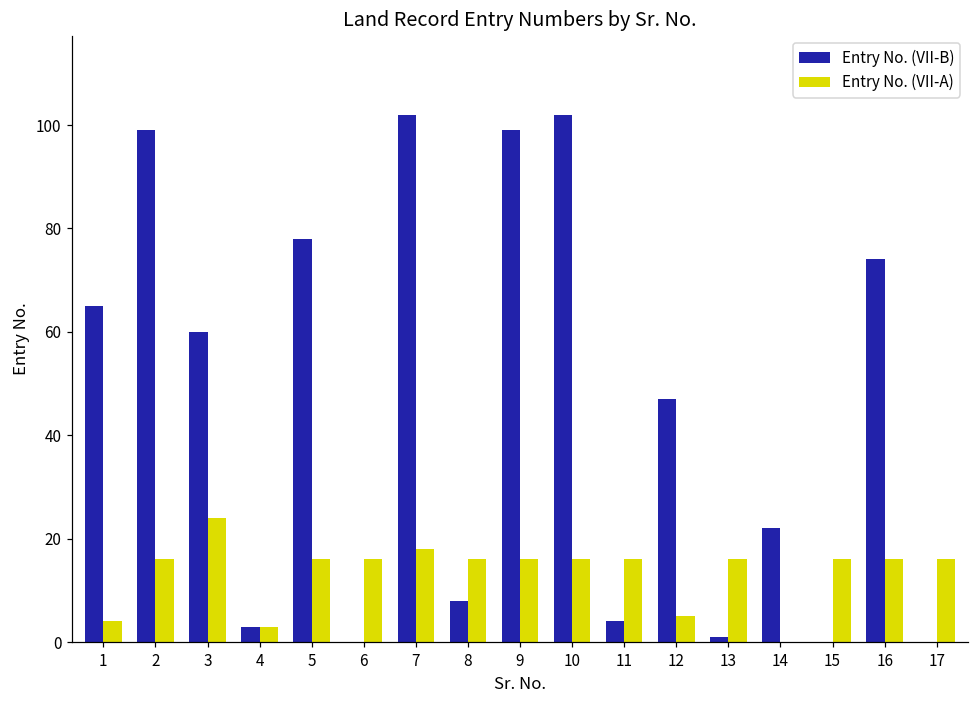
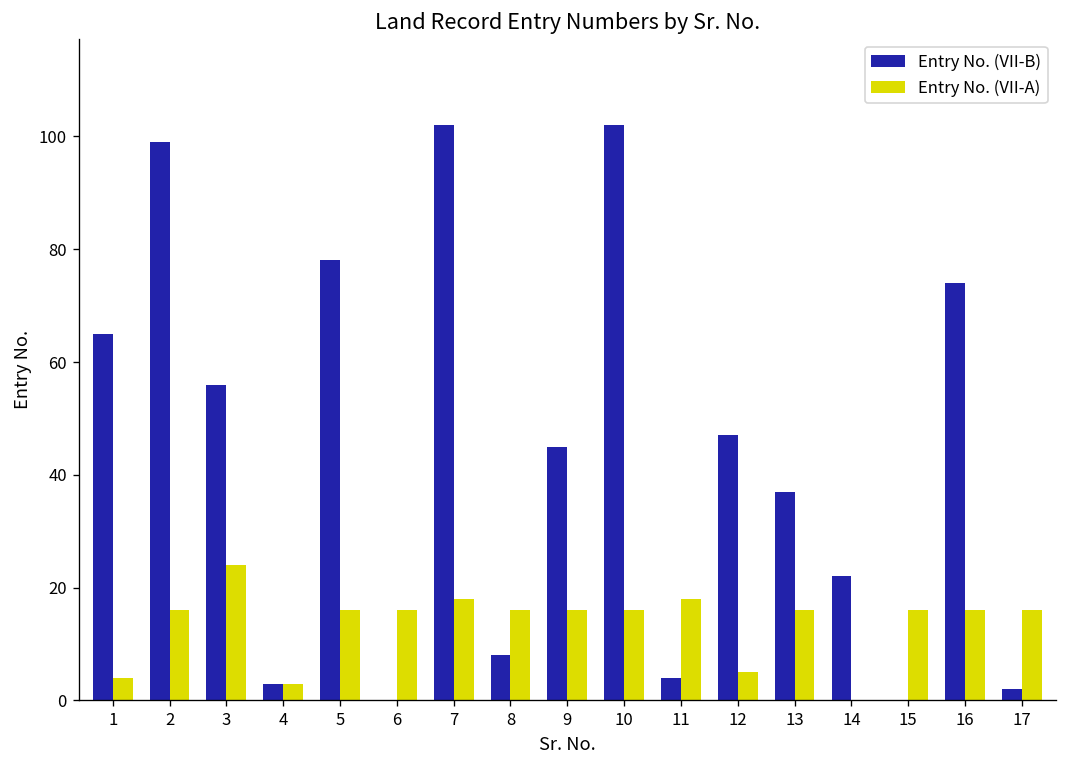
  {
    "Entry No. (VII-B)": {
      "1": 65,
      "2": 99,
-     "3": 60,
+     "3": 56,
      "4": 3,
      "5": 78,
      "6": 0,
      "7": 102,
      "8": 8,
-     "9": 99,
+     "9": 45,
      "10": 102,
      "11": 4,
      "12": 47,
-     "13": 1,
+     "13": 37,
      "14": 22,
      "15": 0,
      "16": 74,
-     "17": 0
+     "17": 2
    },
    "Entry No. (VII-A)": {
      "1": 4,
      "2": 16,
      "3": 24,
      "4": 3,
      "5": 16,
      "6": 16,
      "7": 18,
      "8": 16,
      "9": 16,
      "10": 16,
-     "11": 16,
+     "11": 18,
      "12": 5,
      "13": 16,
      "14": 0,
      "15": 16,
      "16": 16,
      "17": 16
    }
  }
